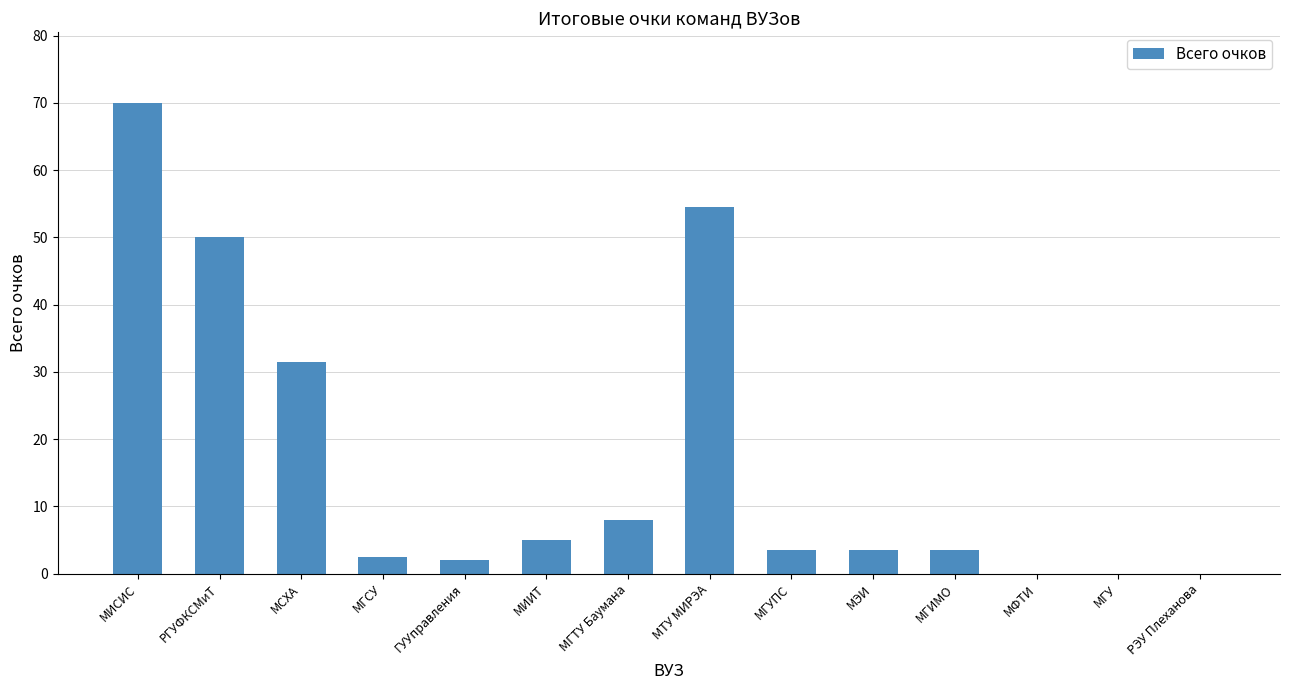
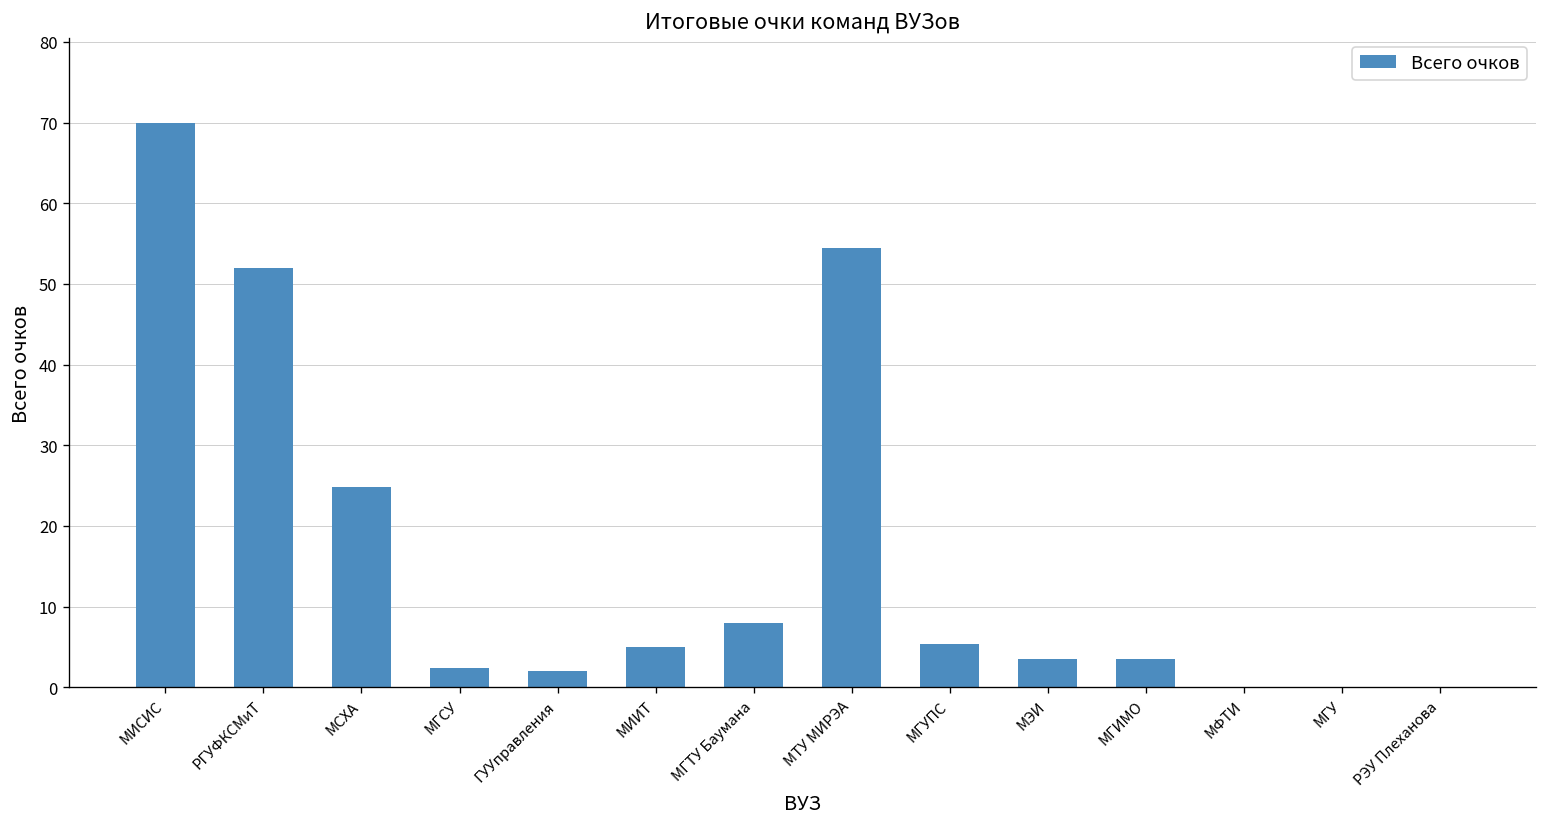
  {
    "МИСИС": 70,
-   "РГУФКСМиТ": 50,
-   "МСХА": 32,
+   "РГУФКСМиТ": 52,
+   "МСХА": 25,
    "МГСУ": 2,
    "ГУУправления": 2,
    "МИИТ": 5,
    "МГТУ Баумана": 8,
    "МТУ МИРЭА": 55,
-   "МГУПС": 4,
+   "МГУПС": 5,
    "МЭИ": 4,
    "МГИМО": 4,
    "МФТИ": 0,
    "МГУ": 0,
    "РЭУ Плеханова": 0
  }
